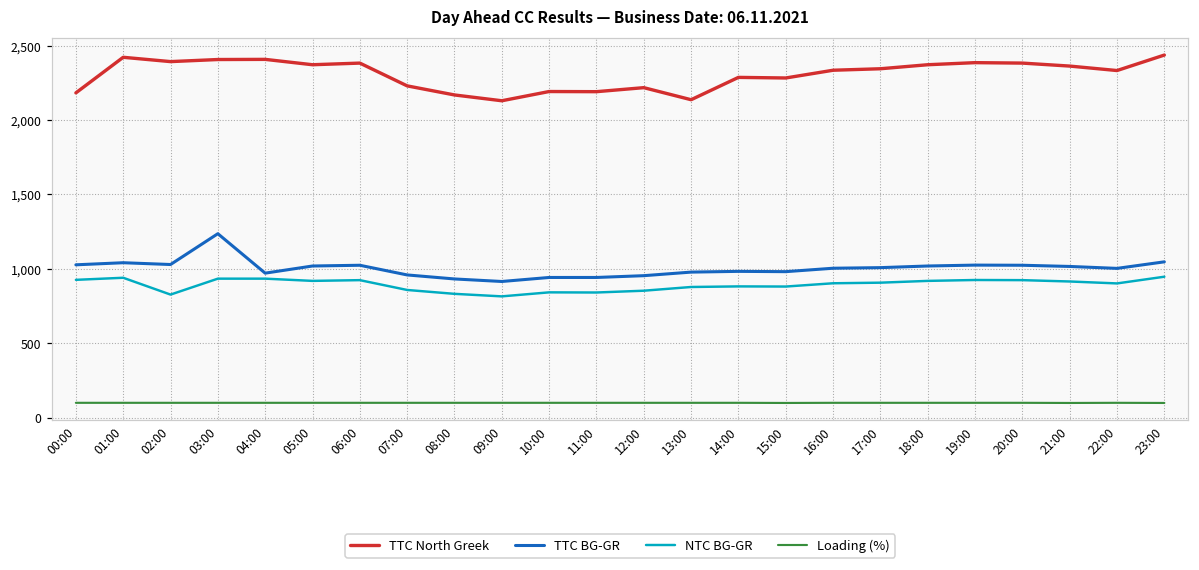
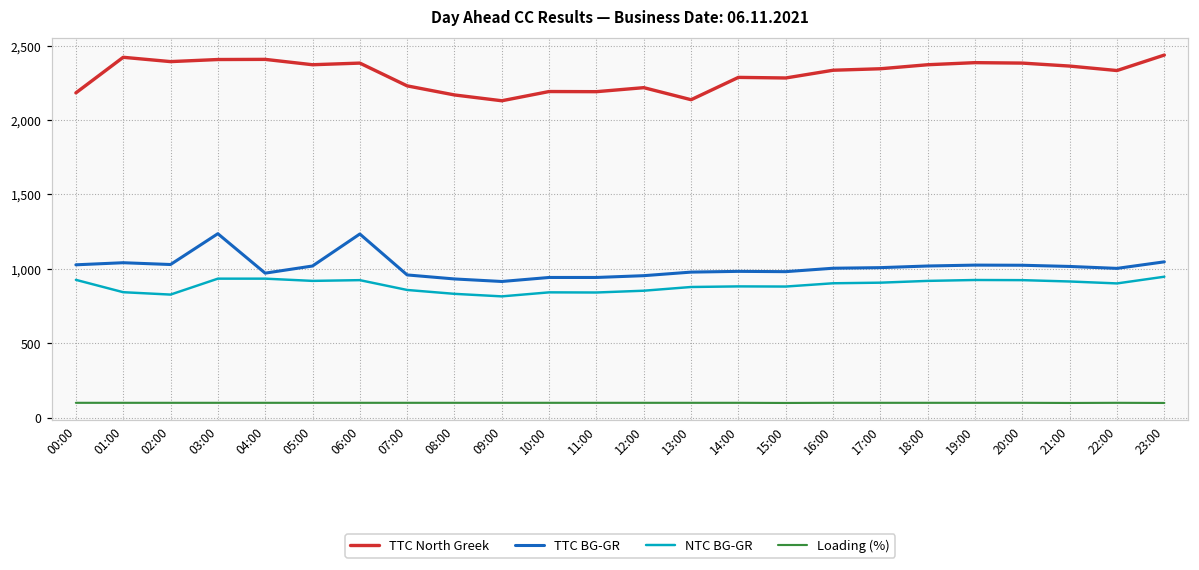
  {
    "TTC North Greek": {
      "00:00": "2,180",
      "01:00": "2,420",
      "02:00": "2,390",
      "03:00": "2,410",
      "04:00": "2,410",
      "05:00": "2,370",
      "06:00": "2,380",
      "07:00": "2,230",
      "08:00": "2,170",
      "09:00": "2,130",
      "10:00": "2,190",
      "11:00": "2,190",
      "12:00": "2,220",
      "13:00": "2,140",
      "14:00": "2,290",
      "15:00": "2,280",
      "16:00": "2,330",
      "17:00": "2,340",
      "18:00": "2,370",
      "19:00": "2,390",
      "20:00": "2,380",
      "21:00": "2,360",
      "22:00": "2,330",
      "23:00": "2,440"
    },
    "TTC BG-GR": {
      "00:00": "1,030",
      "01:00": "1,040",
      "02:00": "1,030",
      "03:00": "1,240",
      "04:00": "970",
      "05:00": "1,020",
-     "06:00": "1,020",
+     "06:00": "1,230",
      "07:00": "960",
      "08:00": "930",
      "09:00": "920",
      "10:00": "940",
      "11:00": "940",
      "12:00": "950",
      "13:00": "980",
      "14:00": "980",
      "15:00": "980",
      "16:00": "1,000",
      "17:00": "1,010",
      "18:00": "1,020",
      "19:00": "1,030",
      "20:00": "1,020",
      "21:00": "1,020",
      "22:00": "1,000",
      "23:00": "1,050"
    },
    "NTC BG-GR": {
      "00:00": "930",
-     "01:00": "940",
+     "01:00": "840",
      "02:00": "830",
      "03:00": "930",
      "04:00": "930",
      "05:00": "920",
      "06:00": "920",
      "07:00": "860",
      "08:00": "830",
      "09:00": "820",
      "10:00": "840",
      "11:00": "840",
      "12:00": "850",
      "13:00": "880",
      "14:00": "880",
      "15:00": "880",
      "16:00": "900",
      "17:00": "910",
      "18:00": "920",
      "19:00": "930",
      "20:00": "920",
      "21:00": "920",
      "22:00": "900",
      "23:00": "950"
    },
    "Loading (%)": {
      "00:00": "100",
      "01:00": "100",
      "02:00": "100",
      "03:00": "100",
      "04:00": "100",
      "05:00": "100",
      "06:00": "100",
      "07:00": "100",
      "08:00": "100",
      "09:00": "100",
      "10:00": "100",
      "11:00": "100",
      "12:00": "100",
      "13:00": "100",
      "14:00": "100",
      "15:00": "100",
      "16:00": "100",
      "17:00": "100",
      "18:00": "100",
      "19:00": "100",
      "20:00": "100",
      "21:00": "100",
      "22:00": "100",
      "23:00": "100"
    }
  }
